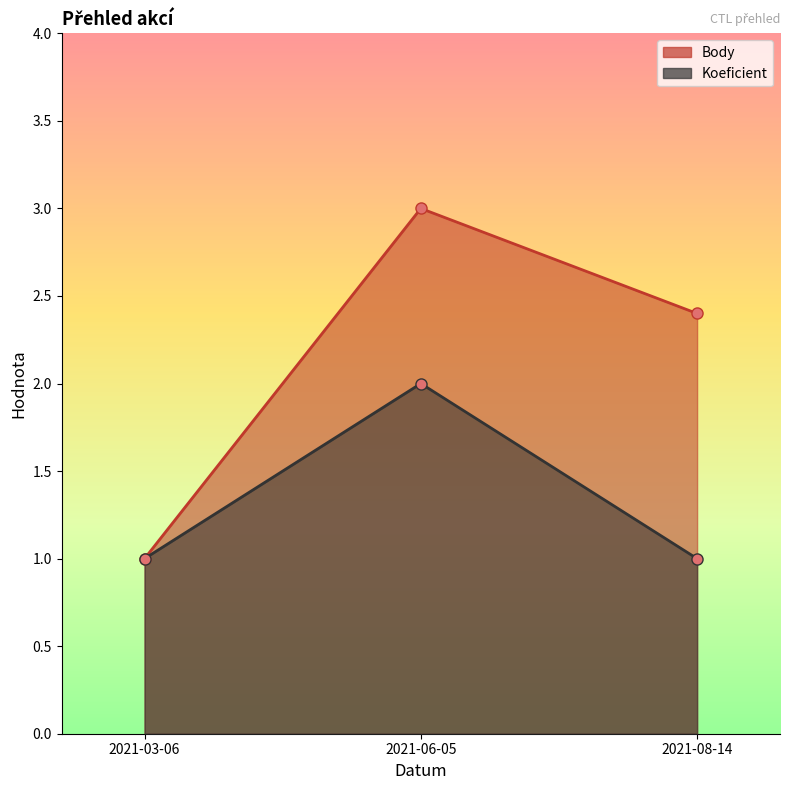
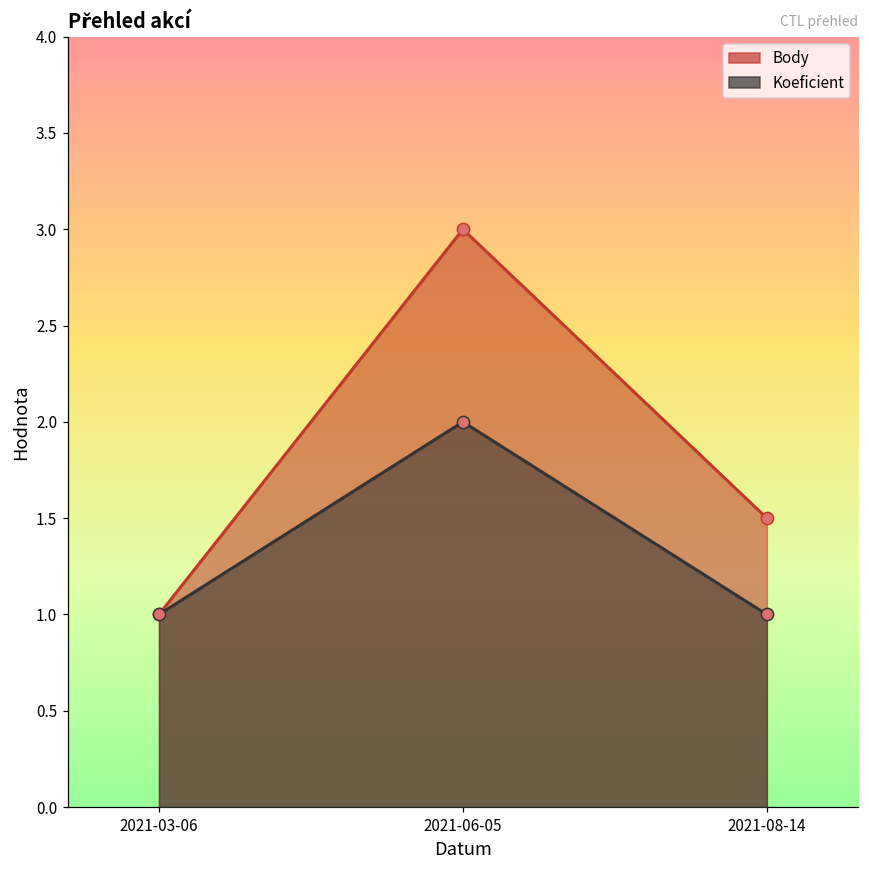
  {
    "Body": {
      "2021-06-05": 3.0,
-     "2021-08-14": 2.4
+     "2021-08-14": 1.5
    },
    "Koeficient": {
      "2021-06-05": 2.0,
      "2021-08-14": 1.0
    }
  }
